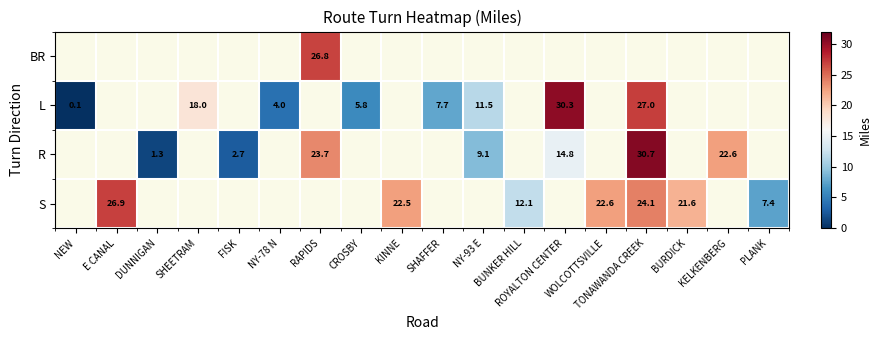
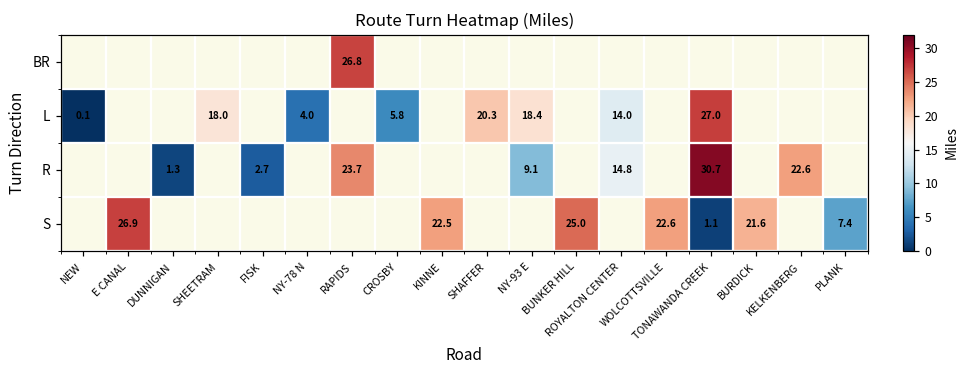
  {
    "BR": {
      "RAPIDS": 26.8
    },
    "L": {
      "NEW": 0.1,
      "SHEETRAM": 18.0,
      "NY-78 N": 4.0,
      "CROSBY": 5.8,
-     "SHAFFER": 7.7,
-     "NY-93 E": 11.5,
-     "ROYALTON CENTER": 30.3,
+     "SHAFFER": 20.3,
+     "NY-93 E": 18.4,
+     "ROYALTON CENTER": 14.0,
      "TONAWANDA CREEK": 27.0
    },
    "R": {
      "DUNNIGAN": 1.3,
      "FISK": 2.7,
      "RAPIDS": 23.7,
      "NY-93 E": 9.1,
      "ROYALTON CENTER": 14.8,
      "TONAWANDA CREEK": 30.7,
      "KELKENBERG": 22.6
    },
    "S": {
      "E CANAL": 26.9,
      "KINNE": 22.5,
-     "BUNKER HILL": 12.1,
+     "BUNKER HILL": 25.0,
      "WOLCOTTSVILLE": 22.6,
-     "TONAWANDA CREEK": 24.1,
+     "TONAWANDA CREEK": 1.1,
      "BURDICK": 21.6,
      "PLANK": 7.4
    }
  }
